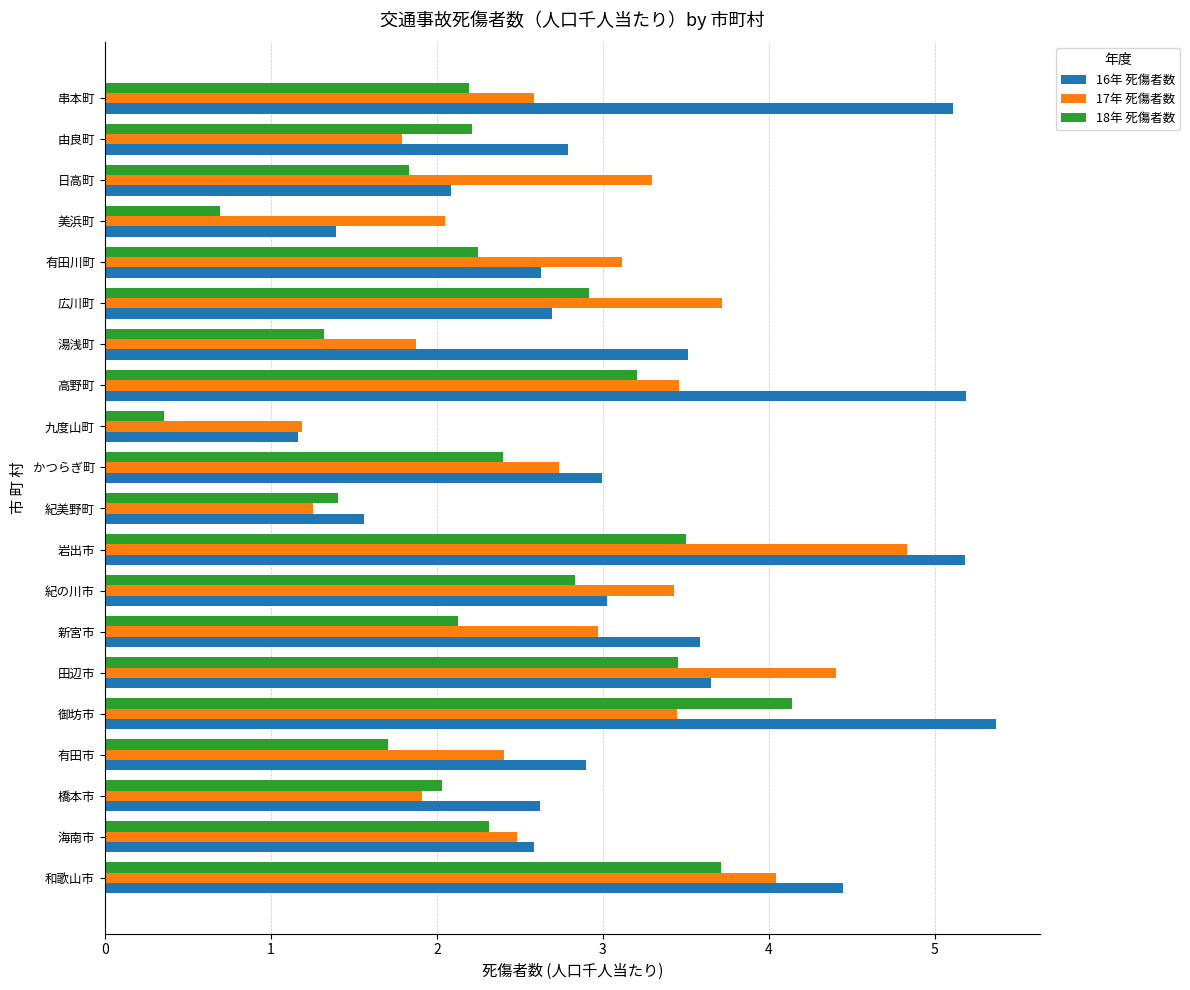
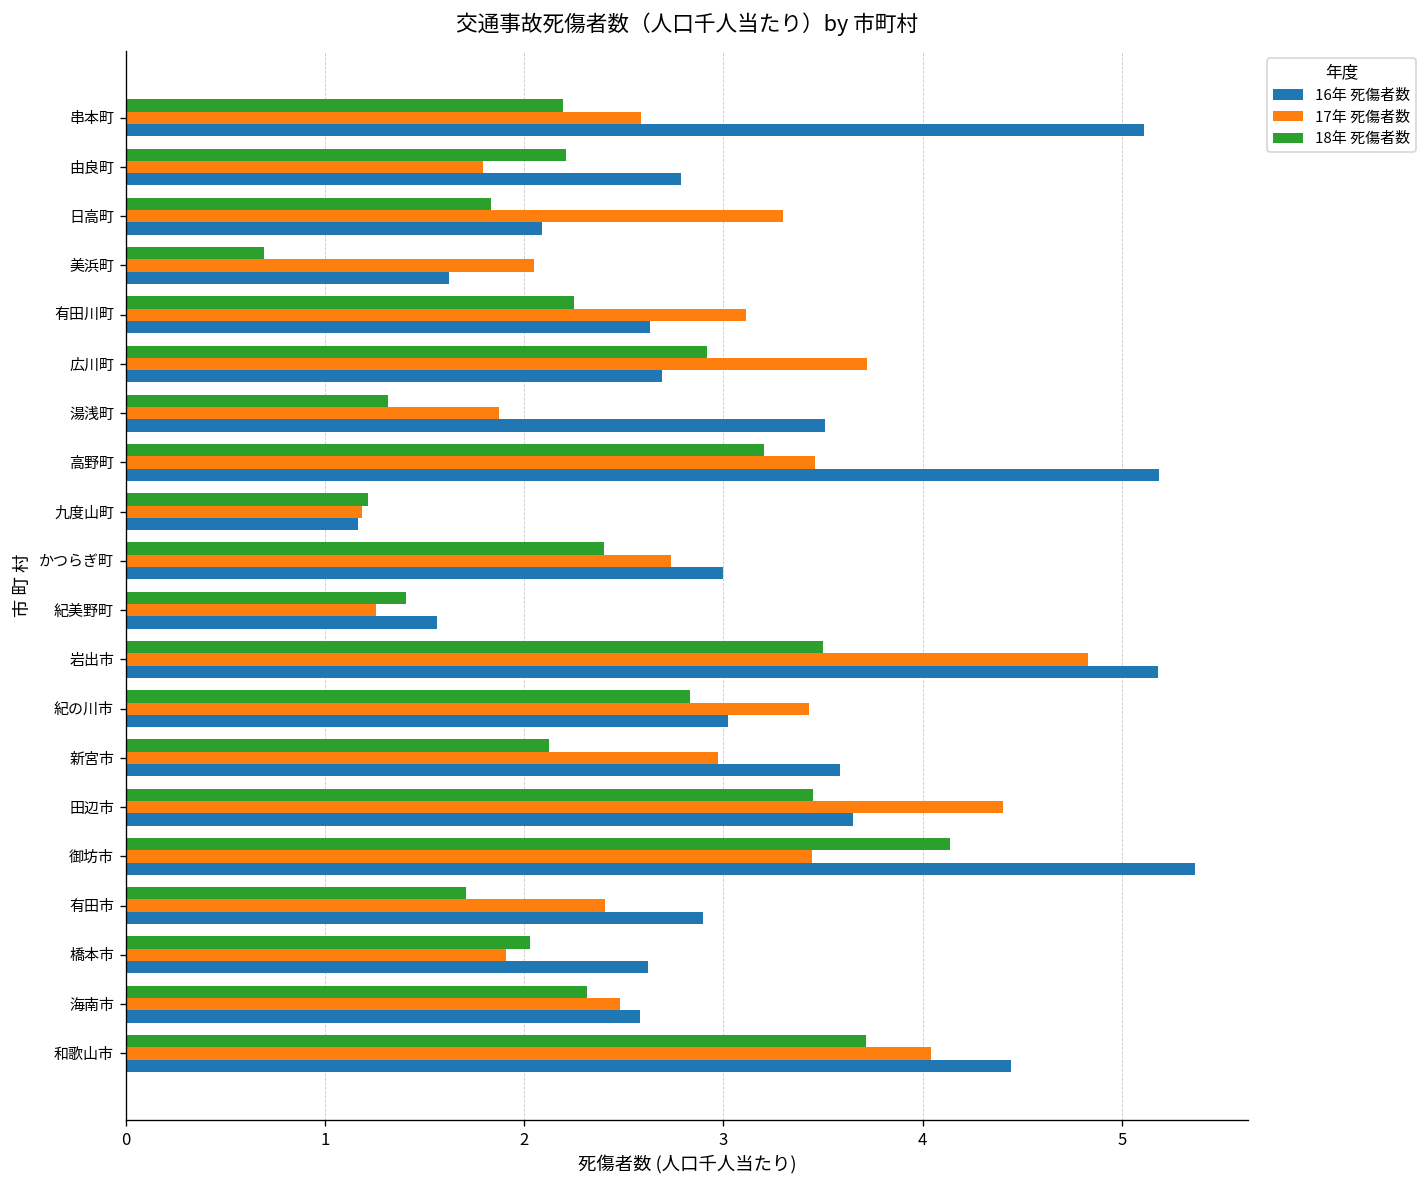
  {
    "16年 死傷者数": {
      "串本町": 5.11,
      "由良町": 2.79,
      "日高町": 2.09,
-     "美浜町": 1.39,
+     "美浜町": 1.62,
      "有田川町": 2.63,
      "広川町": 2.69,
      "湯浅町": 3.51,
      "高野町": 5.18,
      "九度山町": 1.16,
      "かつらぎ町": 3.00,
      "紀美野町": 1.56,
      "岩出市": 5.18,
      "紀の川市": 3.02,
      "新宮市": 3.58,
      "田辺市": 3.65,
      "御坊市": 5.37,
      "有田市": 2.90,
      "橋本市": 2.62,
      "海南市": 2.58,
      "和歌山市": 4.45
    },
    "17年 死傷者数": {
      "串本町": 2.59,
      "由良町": 1.79,
      "日高町": 3.30,
      "美浜町": 2.05,
      "有田川町": 3.11,
      "広川町": 3.72,
      "湯浅町": 1.87,
      "高野町": 3.46,
      "九度山町": 1.19,
      "かつらぎ町": 2.74,
      "紀美野町": 1.26,
      "岩出市": 4.83,
      "紀の川市": 3.43,
      "新宮市": 2.97,
      "田辺市": 4.41,
      "御坊市": 3.45,
      "有田市": 2.40,
      "橋本市": 1.91,
      "海南市": 2.48,
      "和歌山市": 4.04
    },
    "18年 死傷者数": {
      "串本町": 2.19,
      "由良町": 2.21,
      "日高町": 1.83,
      "美浜町": 0.70,
      "有田川町": 2.25,
      "広川町": 2.92,
      "湯浅町": 1.32,
      "高野町": 3.21,
-     "九度山町": 0.36,
+     "九度山町": 1.22,
      "かつらぎ町": 2.40,
      "紀美野町": 1.41,
      "岩出市": 3.50,
      "紀の川市": 2.83,
      "新宮市": 2.12,
      "田辺市": 3.45,
      "御坊市": 4.14,
      "有田市": 1.71,
      "橋本市": 2.03,
      "海南市": 2.32,
      "和歌山市": 3.71
    }
  }
